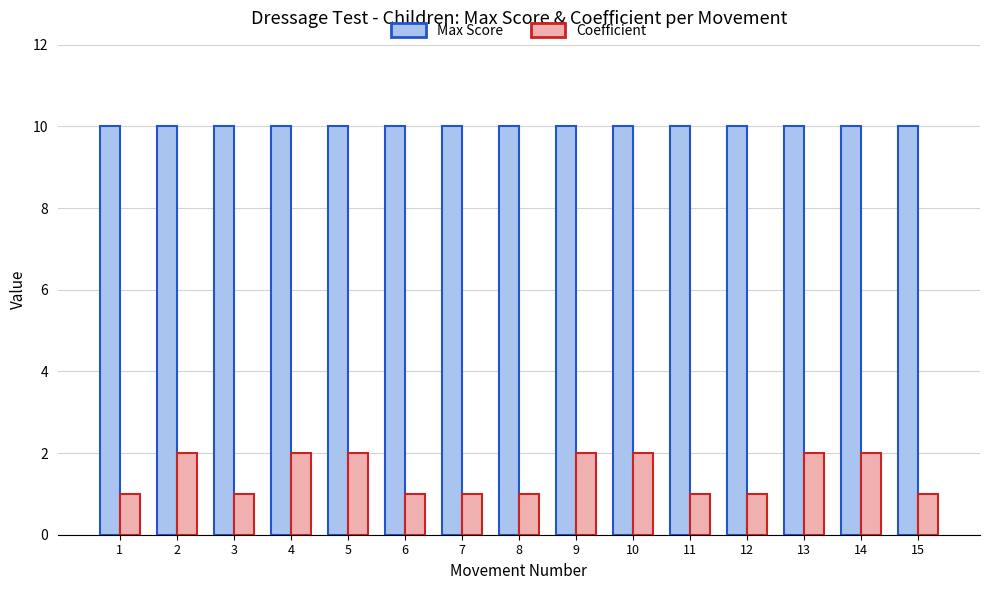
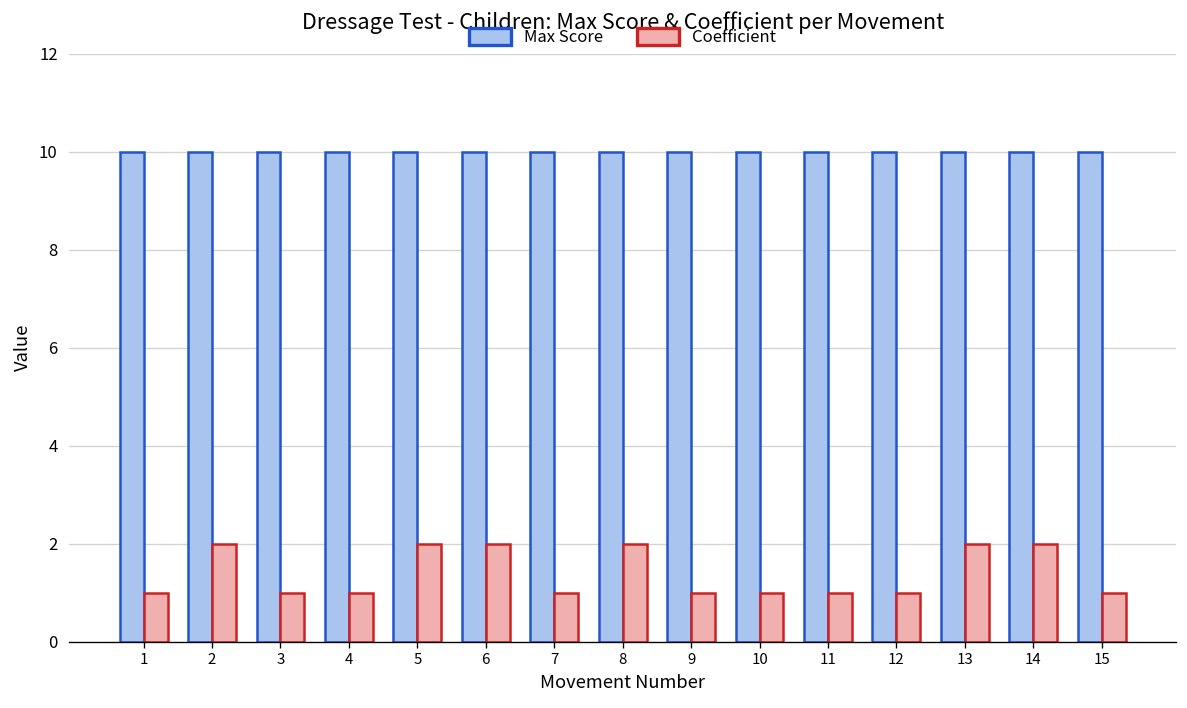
  {
    "Max Score": {
      "1": 10,
      "2": 10,
      "3": 10,
      "4": 10,
      "5": 10,
      "6": 10,
      "7": 10,
      "8": 10,
      "9": 10,
      "10": 10,
      "11": 10,
      "12": 10,
      "13": 10,
      "14": 10,
      "15": 10
    },
    "Coefficient": {
      "1": 1,
      "2": 2,
      "3": 1,
-     "4": 2,
+     "4": 1,
      "5": 2,
-     "6": 1,
+     "6": 2,
      "7": 1,
-     "8": 1,
-     "9": 2,
-     "10": 2,
+     "8": 2,
+     "9": 1,
+     "10": 1,
      "11": 1,
      "12": 1,
      "13": 2,
      "14": 2,
      "15": 1
    }
  }
